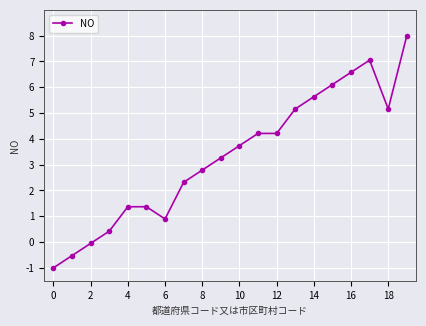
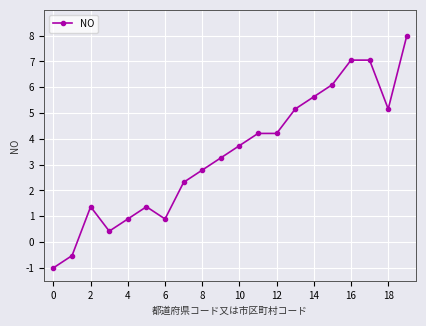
  {
    "0": -1.0,
-   "2": -0.1,
-   "4": 1.4,
+   "2": 1.4,
+   "4": 0.9,
    "6": 0.9,
    "8": 2.8,
    "10": 3.7,
    "12": 4.2,
    "14": 5.6,
-   "16": 6.6,
+   "16": 7.1,
    "18": 5.2
  }
